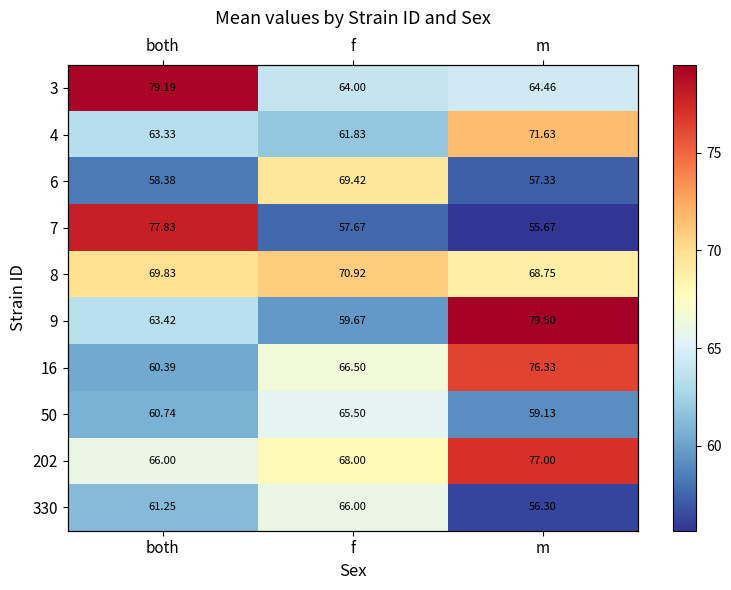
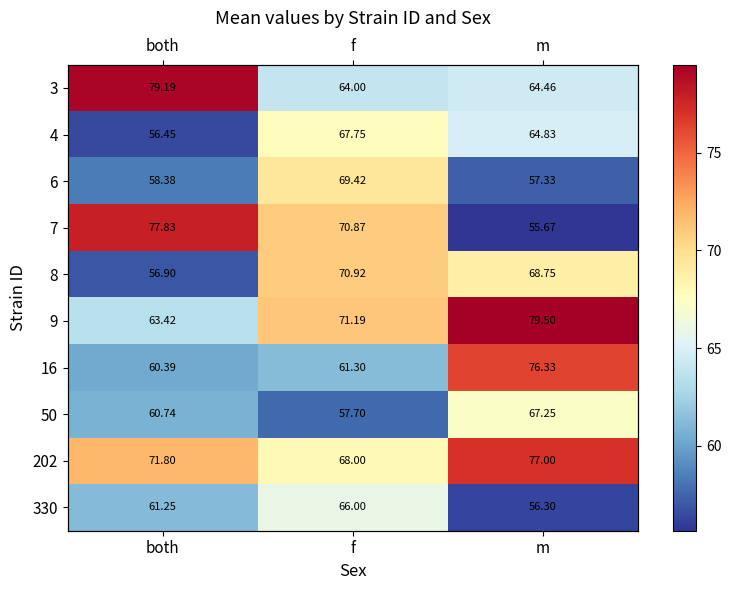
  {
    "3": {
      "both": 79.19,
      "f": 64.00,
      "m": 64.46
    },
    "4": {
-     "both": 63.33,
-     "f": 61.83,
-     "m": 71.63
+     "both": 56.45,
+     "f": 67.75,
+     "m": 64.83
    },
    "6": {
      "both": 58.38,
      "f": 69.42,
      "m": 57.33
    },
    "7": {
      "both": 77.83,
-     "f": 57.67,
+     "f": 70.87,
      "m": 55.67
    },
    "8": {
-     "both": 69.83,
+     "both": 56.90,
      "f": 70.92,
      "m": 68.75
    },
    "9": {
      "both": 63.42,
-     "f": 59.67,
+     "f": 71.19,
      "m": 79.50
    },
    "16": {
      "both": 60.39,
-     "f": 66.50,
+     "f": 61.30,
      "m": 76.33
    },
    "50": {
      "both": 60.74,
-     "f": 65.50,
-     "m": 59.13
+     "f": 57.70,
+     "m": 67.25
    },
    "202": {
-     "both": 66.00,
+     "both": 71.80,
      "f": 68.00,
      "m": 77.00
    },
    "330": {
      "both": 61.25,
      "f": 66.00,
      "m": 56.30
    }
  }
